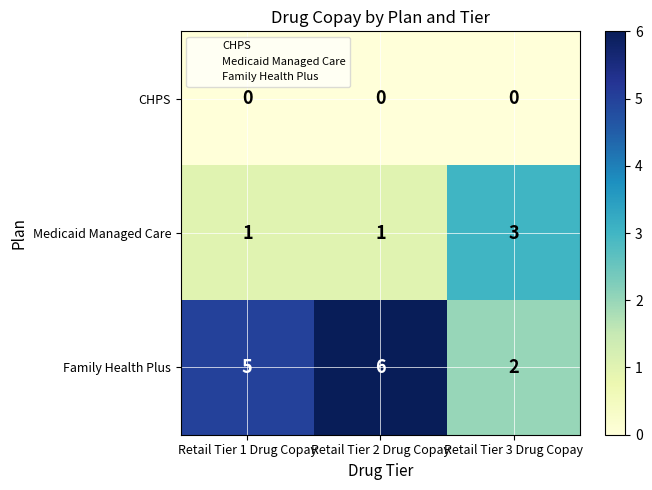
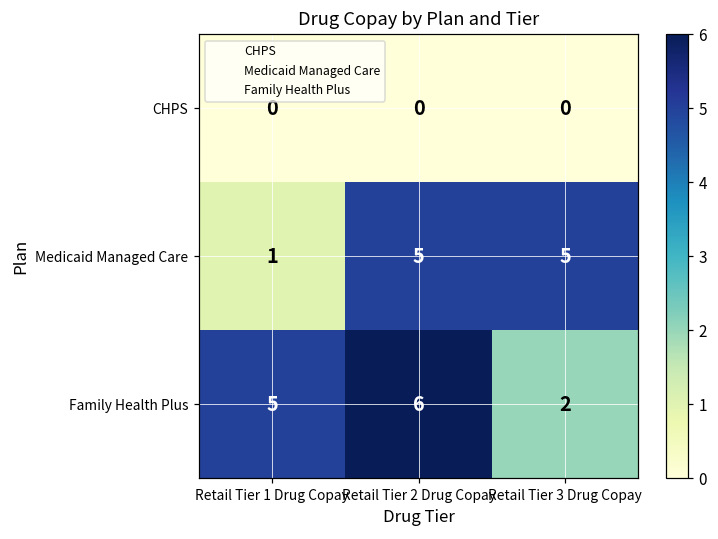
  {
    "CHPS": {
      "Retail Tier 1 Drug Copay": 0,
      "Retail Tier 2 Drug Copay": 0,
      "Retail Tier 3 Drug Copay": 0
    },
    "Medicaid Managed Care": {
      "Retail Tier 1 Drug Copay": 1,
-     "Retail Tier 2 Drug Copay": 1,
-     "Retail Tier 3 Drug Copay": 3
+     "Retail Tier 2 Drug Copay": 5,
+     "Retail Tier 3 Drug Copay": 5
    },
    "Family Health Plus": {
      "Retail Tier 1 Drug Copay": 5,
      "Retail Tier 2 Drug Copay": 6,
      "Retail Tier 3 Drug Copay": 2
    }
  }
